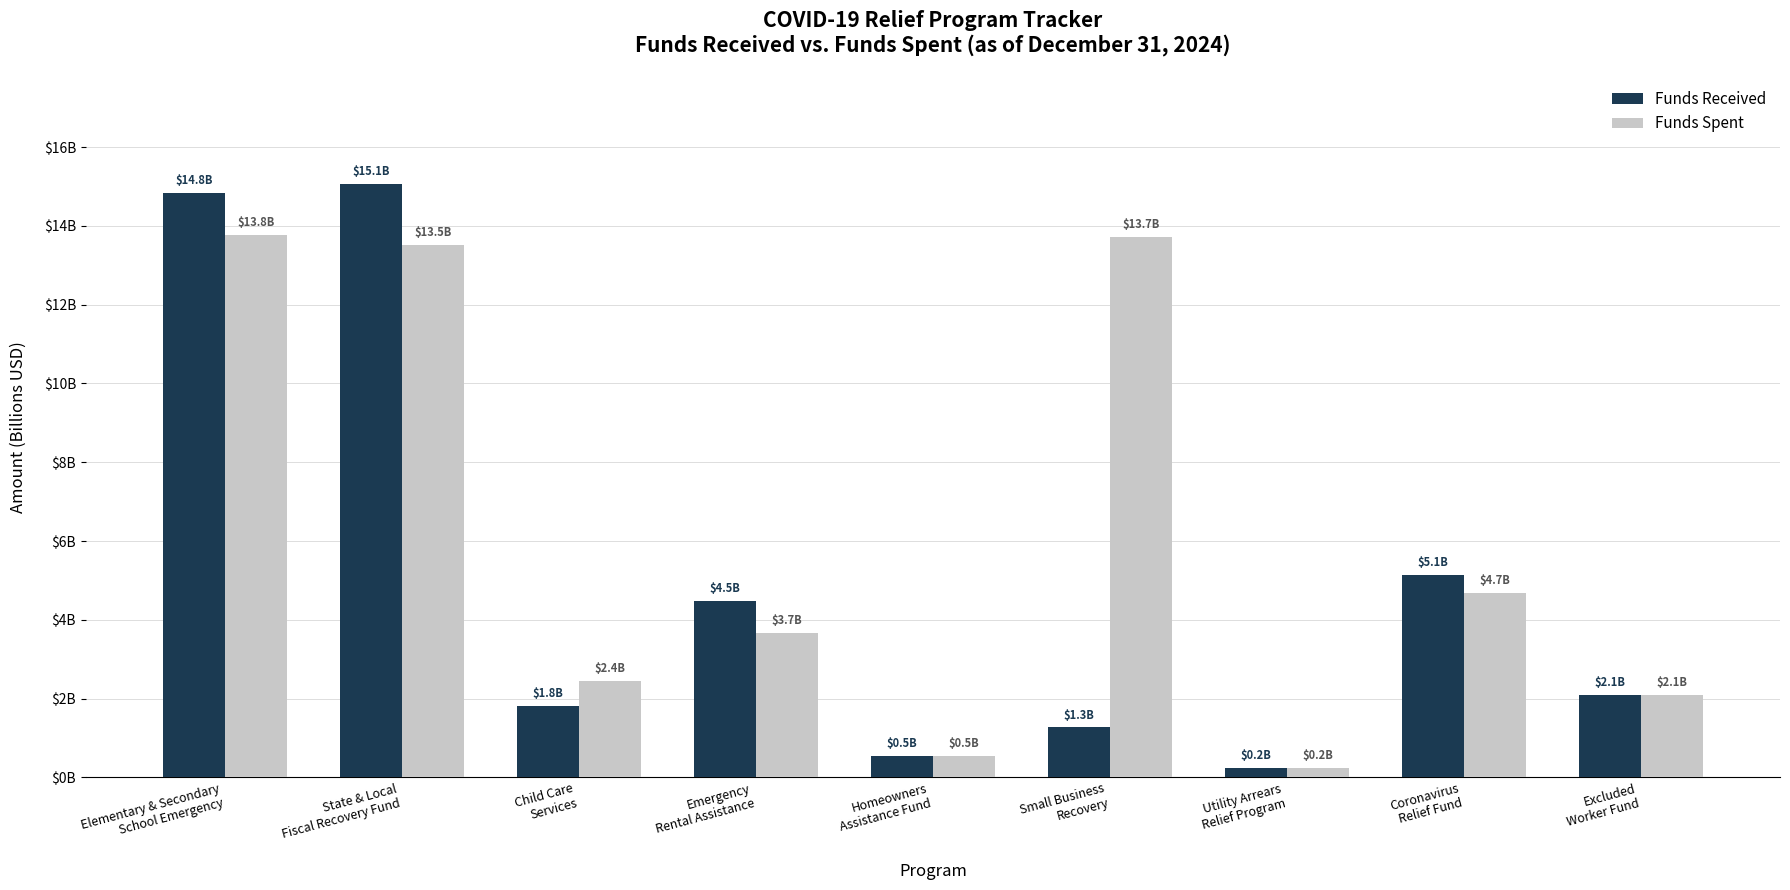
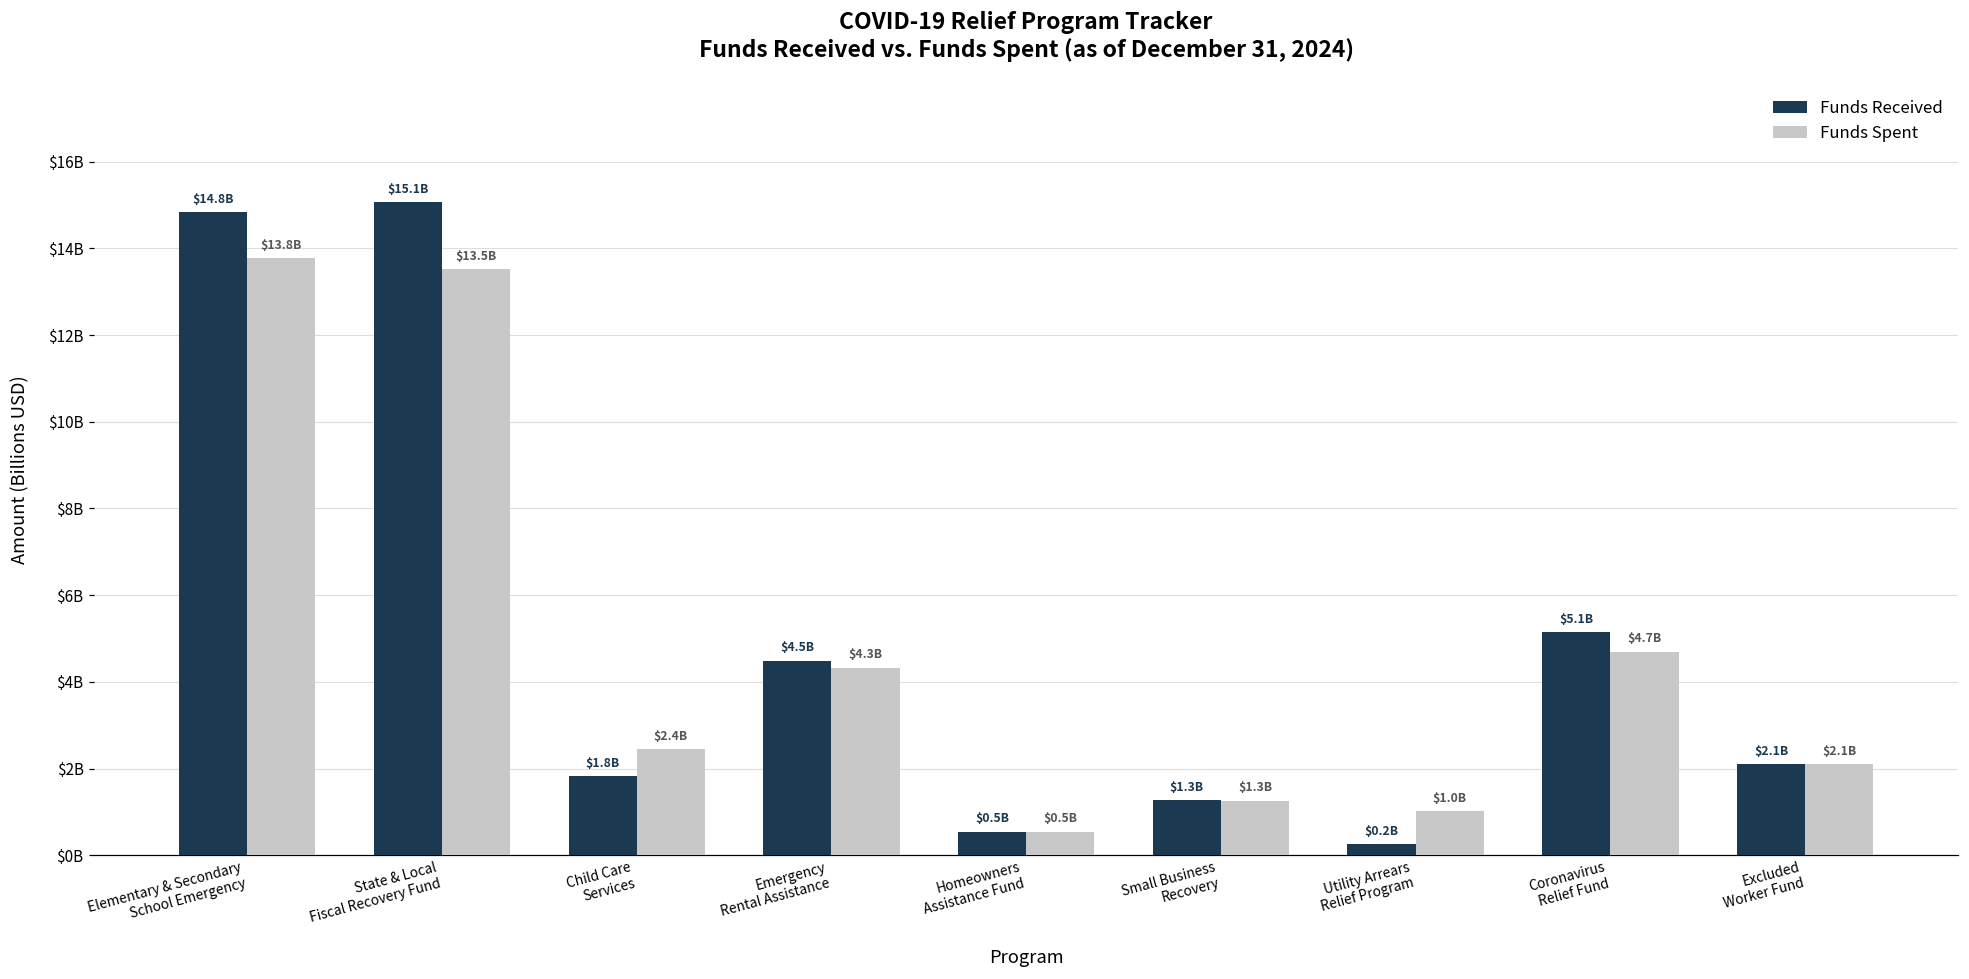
  {
    "Funds Received": {
      "Elementary & Secondary School Emergency": "$14.8B",
      "State & Local Fiscal Recovery Fund": "$15.1B",
      "Child Care Services": "$1.8B",
      "Emergency Rental Assistance": "$4.5B",
      "Homeowners Assistance Fund": "$0.5B",
      "Small Business Recovery": "$1.3B",
      "Utility Arrears Relief Program": "$0.2B",
      "Coronavirus Relief Fund": "$5.1B",
      "Excluded Worker Fund": "$2.1B"
    },
    "Funds Spent": {
      "Elementary & Secondary School Emergency": "$13.8B",
      "State & Local Fiscal Recovery Fund": "$13.5B",
      "Child Care Services": "$2.4B",
-     "Emergency Rental Assistance": "$3.7B",
+     "Emergency Rental Assistance": "$4.3B",
      "Homeowners Assistance Fund": "$0.5B",
-     "Small Business Recovery": "$13.7B",
-     "Utility Arrears Relief Program": "$0.2B",
+     "Small Business Recovery": "$1.3B",
+     "Utility Arrears Relief Program": "$1.0B",
      "Coronavirus Relief Fund": "$4.7B",
      "Excluded Worker Fund": "$2.1B"
    }
  }
